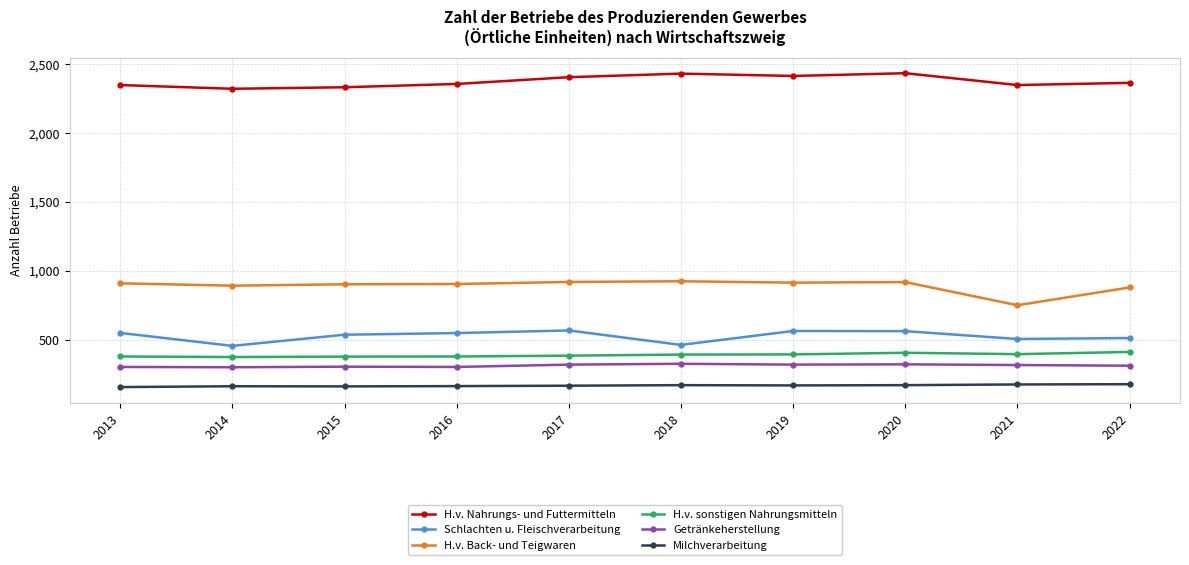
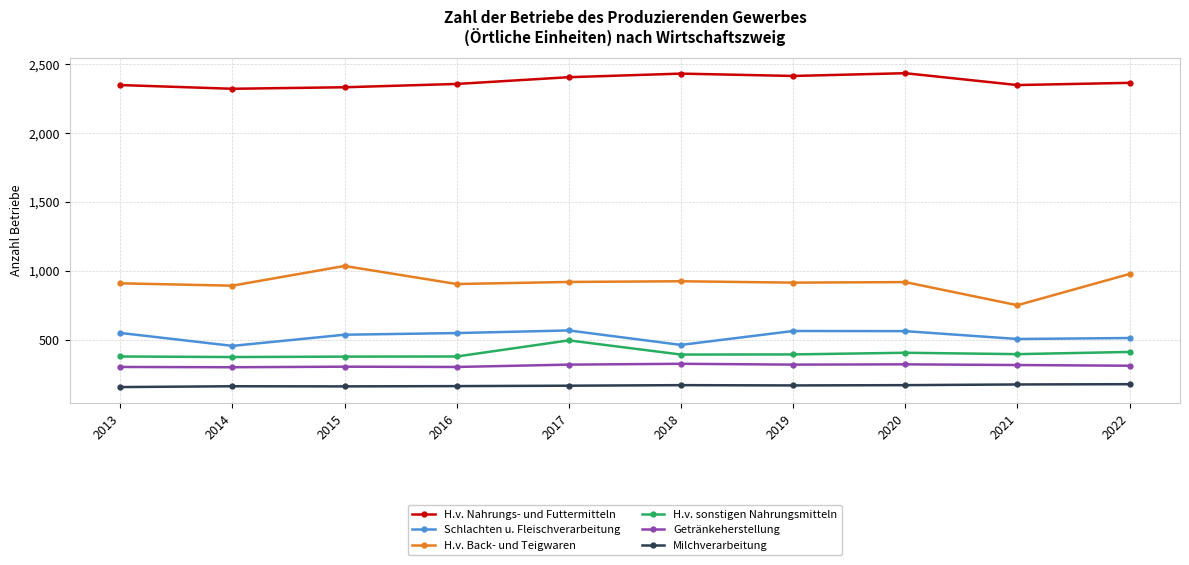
  {
    "H.v. Nahrungs- und Futtermitteln": {
      "2013": "2,350",
      "2014": "2,320",
      "2015": "2,330",
      "2016": "2,360",
      "2017": "2,410",
      "2018": "2,430",
      "2019": "2,410",
      "2020": "2,430",
      "2021": "2,350",
      "2022": "2,360"
    },
    "Schlachten u. Fleischverarbeitung": {
      "2013": "550",
      "2014": "460",
      "2015": "540",
      "2016": "550",
      "2017": "570",
      "2018": "460",
      "2019": "560",
      "2020": "560",
      "2021": "510",
      "2022": "510"
    },
    "H.v. Back- und Teigwaren": {
      "2013": "910",
      "2014": "890",
-     "2015": "900",
+     "2015": "1,040",
      "2016": "900",
      "2017": "920",
      "2018": "920",
      "2019": "910",
      "2020": "920",
      "2021": "750",
-     "2022": "880"
+     "2022": "980"
    },
    "H.v. sonstigen Nahrungsmitteln": {
      "2013": "380",
      "2014": "370",
      "2015": "380",
      "2016": "380",
-     "2017": "380",
+     "2017": "500",
      "2018": "390",
      "2019": "390",
      "2020": "410",
      "2021": "400",
      "2022": "410"
    },
    "Getränkeherstellung": {
      "2013": "300",
      "2014": "300",
      "2015": "300",
      "2016": "300",
      "2017": "320",
      "2018": "330",
      "2019": "320",
      "2020": "320",
      "2021": "320",
      "2022": "310"
    },
    "Milchverarbeitung": {
      "2013": "160",
      "2014": "160",
      "2015": "160",
      "2016": "160",
      "2017": "170",
      "2018": "170",
      "2019": "170",
      "2020": "170",
      "2021": "180",
      "2022": "180"
    }
  }
